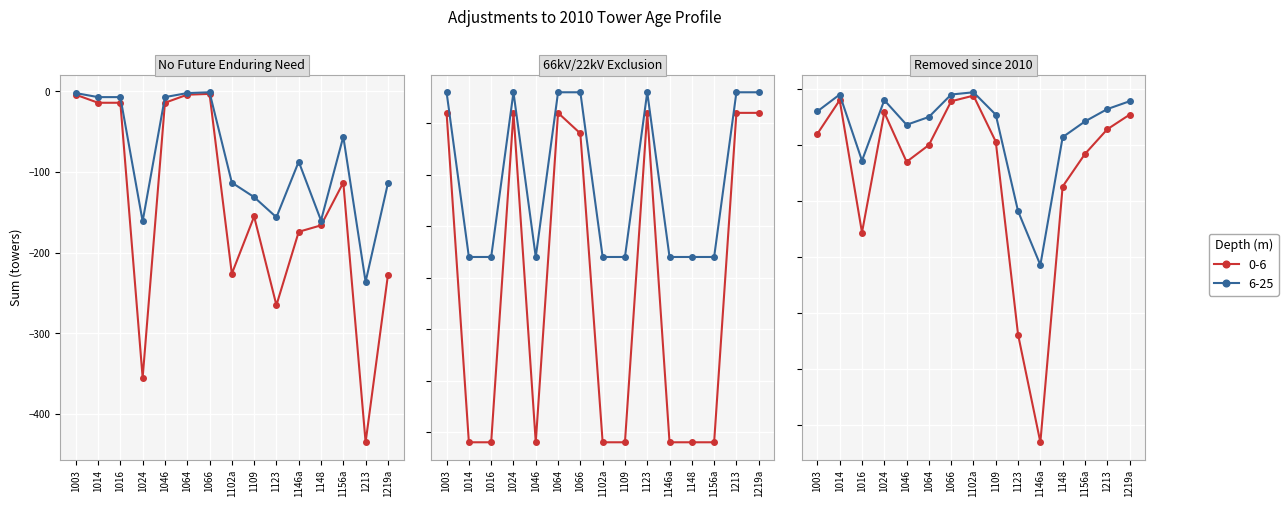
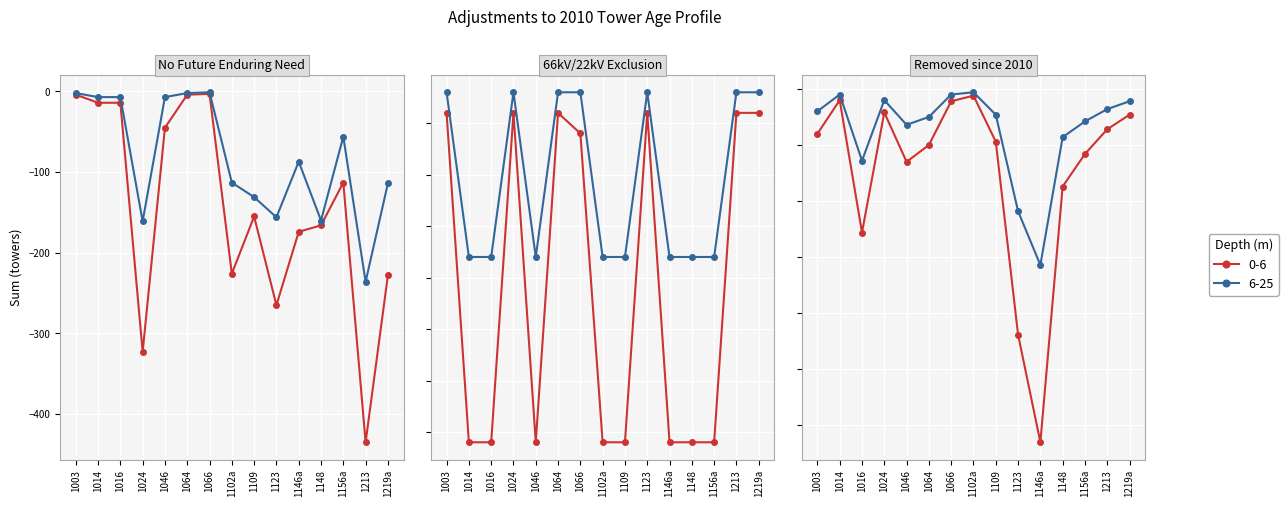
  {
    "No Future Enduring Need": {
      "0-6": {
        "1014": -10,
        "1016": -10,
-       "1024": -360,
-       "1046": -10,
+       "1024": -320,
+       "1046": -50,
        "1102a": -230,
        "1109": -160,
        "1123": -270,
        "1146a": -170,
        "1148": -170,
        "1156a": -110,
        "1213": -440,
        "1219a": -230
      },
      "6-25": {
        "1014": -10,
        "1016": -10,
        "1024": -160,
        "1046": -10,
        "1102a": -110,
        "1109": -130,
        "1123": -160,
        "1146a": -90,
        "1148": -160,
        "1156a": -60,
        "1213": -240,
        "1219a": -110
      }
    }
  }
